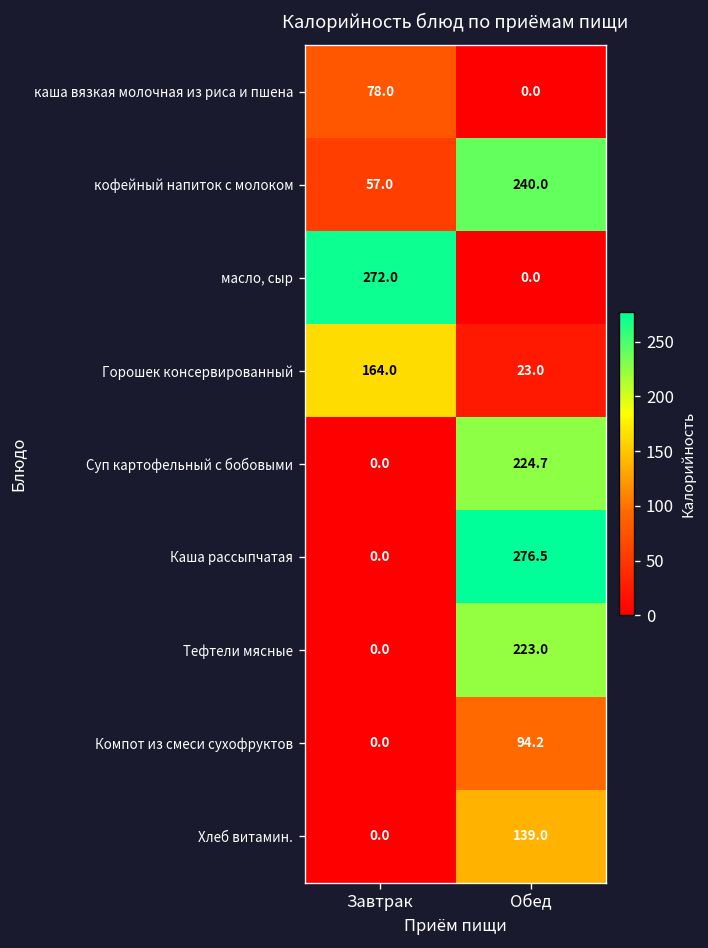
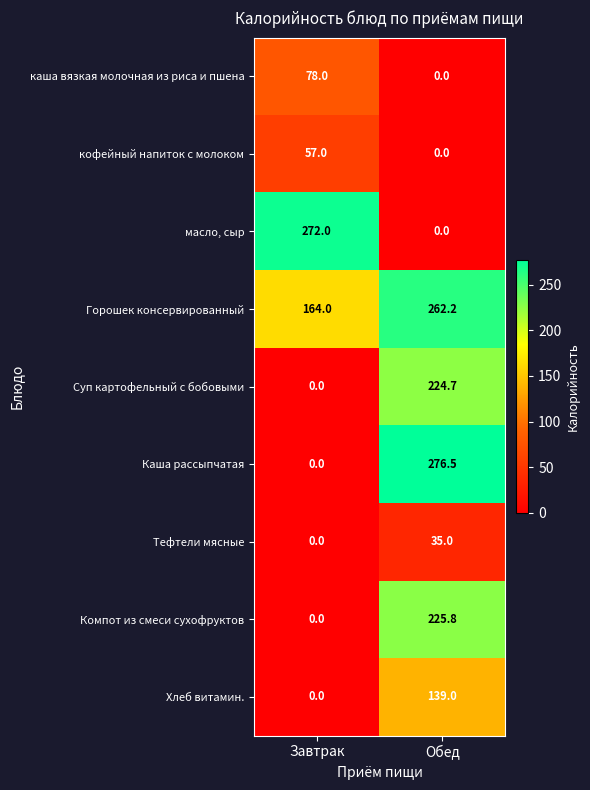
  {
    "каша вязкая молочная из риса и пшена": {
      "Завтрак": 78.0,
      "Обед": 0.0
    },
    "кофейный напиток с молоком": {
      "Завтрак": 57.0,
-     "Обед": 240.0
+     "Обед": 0.0
    },
    "масло, сыр": {
      "Завтрак": 272.0,
      "Обед": 0.0
    },
    "Горошек консервированный": {
      "Завтрак": 164.0,
-     "Обед": 23.0
+     "Обед": 262.2
    },
    "Суп картофельный с бобовыми": {
      "Завтрак": 0.0,
      "Обед": 224.7
    },
    "Каша рассыпчатая": {
      "Завтрак": 0.0,
      "Обед": 276.5
    },
    "Тефтели мясные": {
      "Завтрак": 0.0,
-     "Обед": 223.0
+     "Обед": 35.0
    },
    "Компот из смеси сухофруктов": {
      "Завтрак": 0.0,
-     "Обед": 94.2
+     "Обед": 225.8
    },
    "Хлеб витамин.": {
      "Завтрак": 0.0,
      "Обед": 139.0
    }
  }
